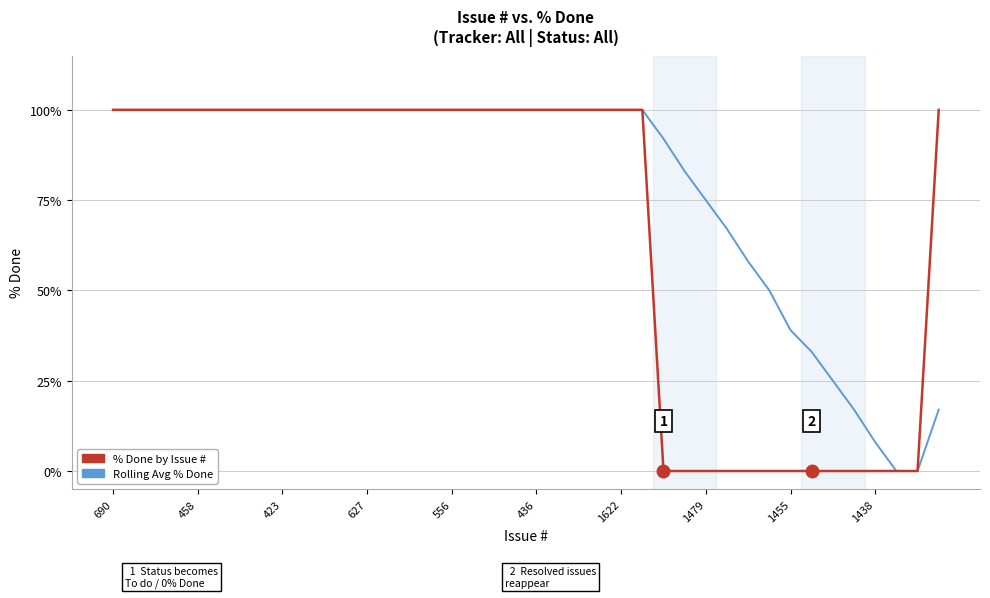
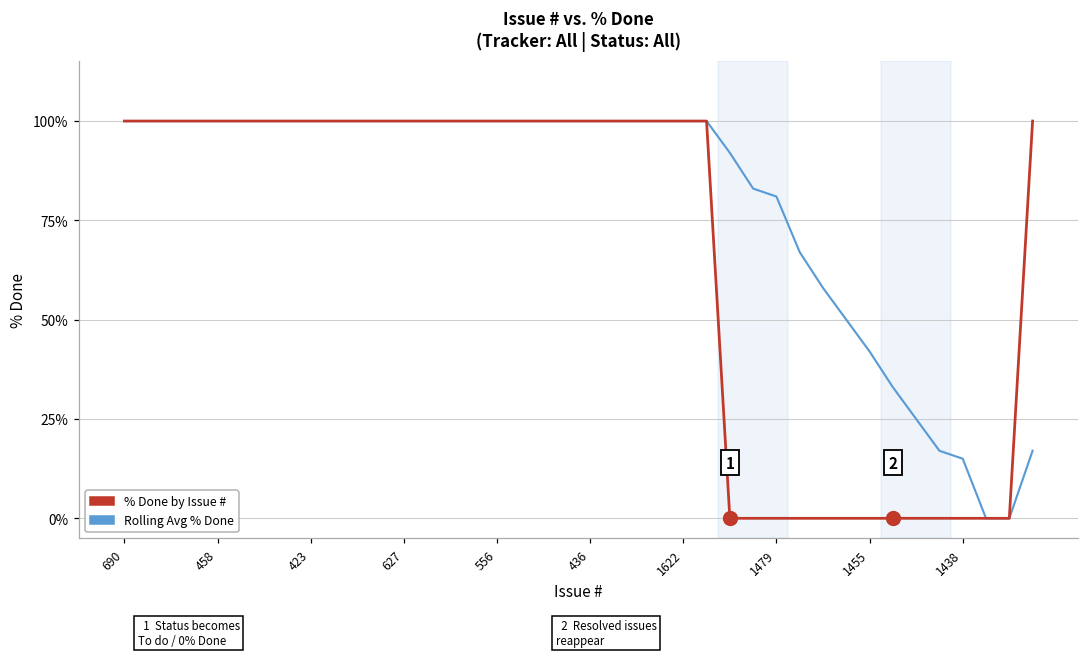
  {
    "Rolling Avg % Done": {
-     "1479": "75%",
-     "1455": "39%",
-     "1438": "8%"
+     "1479": "81%",
+     "1455": "42%",
+     "1438": "15%"
    }
  }
